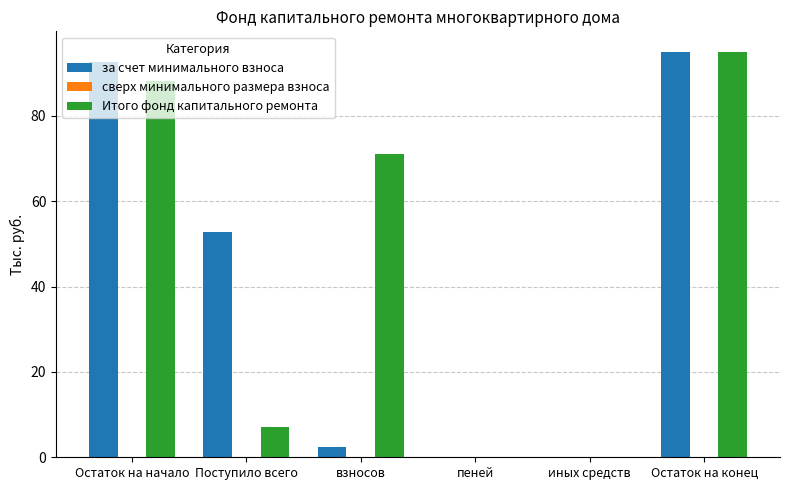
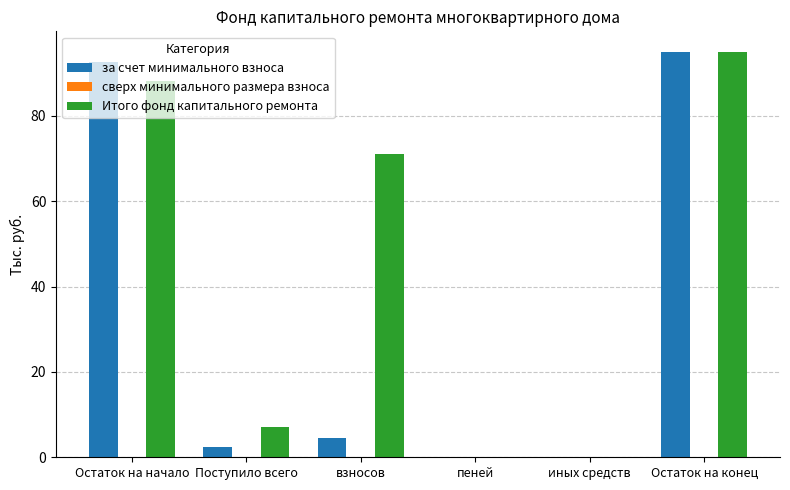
  {
    "за счет минимального взноса": {
-     "Поступило всего": 53,
-     "взносов": 2,
+     "Поступило всего": 2,
+     "взносов": 5,
      "пеней": 0,
      "иных средств": 0,
      "Остаток на конец": 95
    },
    "сверх минимального размера взноса": {
      "Остаток на начало": 0,
      "Поступило всего": 0,
      "взносов": 0,
      "пеней": 0,
      "иных средств": 0,
      "Остаток на конец": 0
    },
    "Итого фонд капитального ремонта": {
      "Поступило всего": 7,
      "взносов": 71,
      "пеней": 0,
      "иных средств": 0,
      "Остаток на конец": 95
    }
  }
